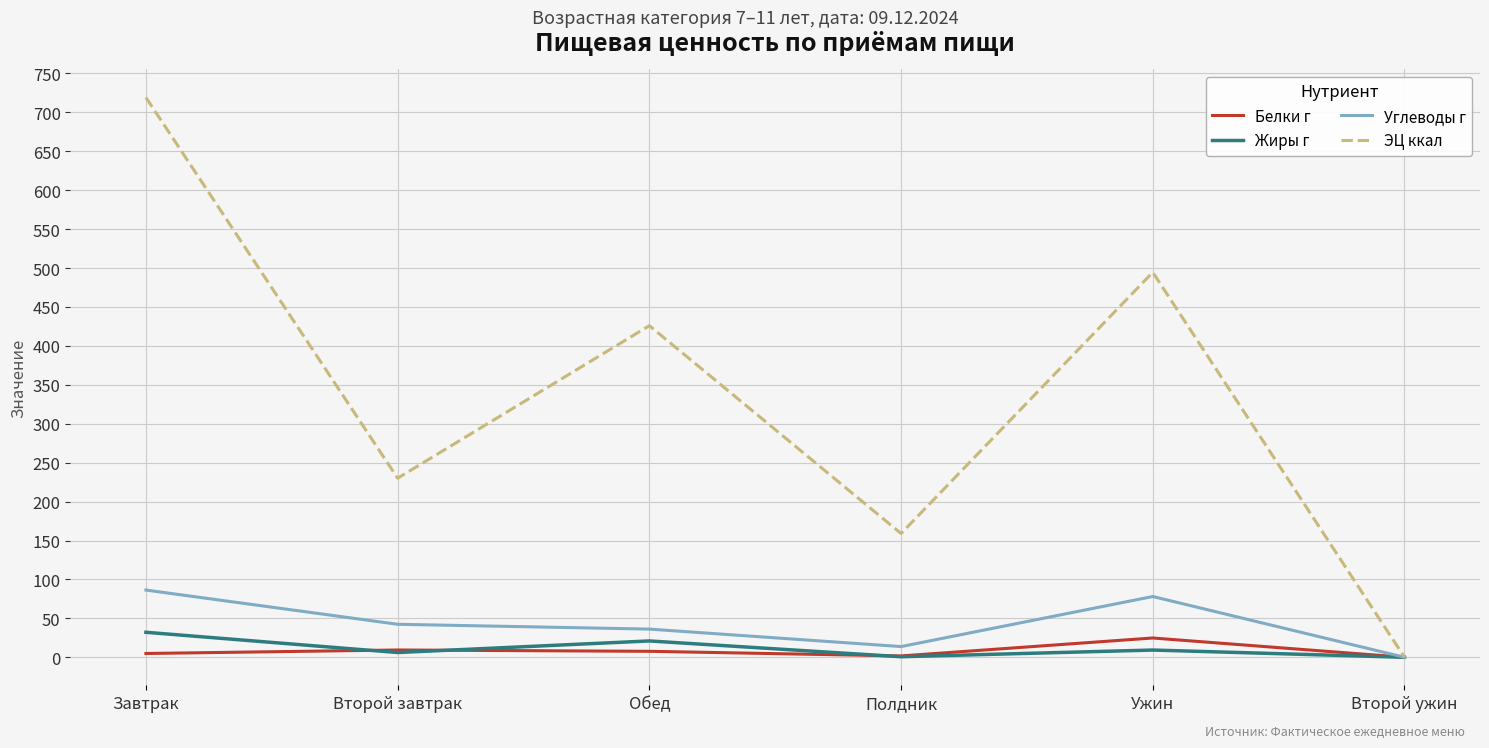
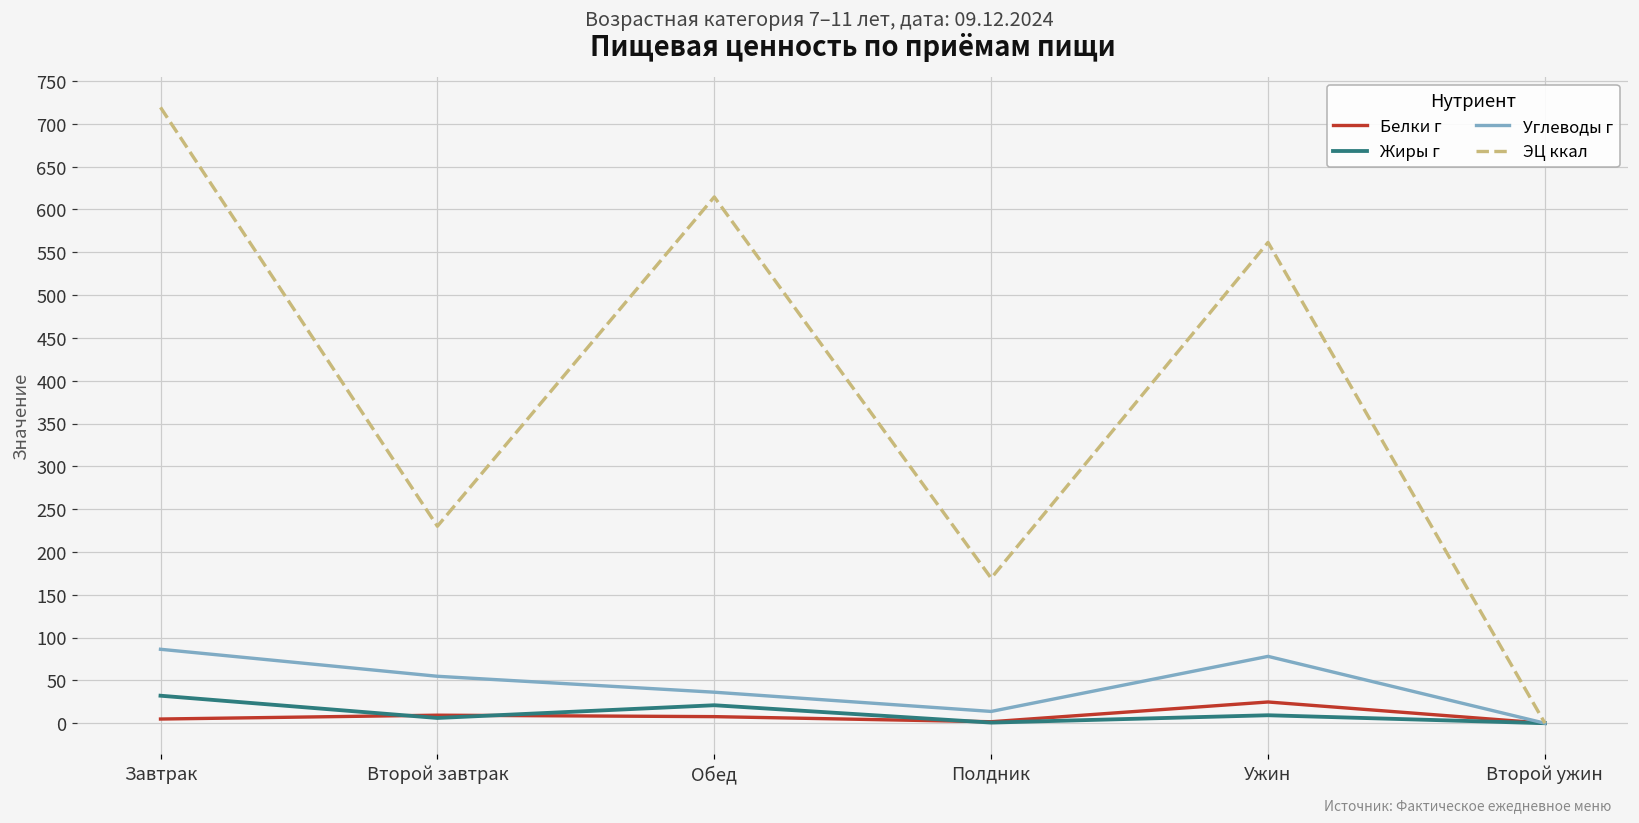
  {
    "Белки г": {
      "Завтрак": 0,
      "Обед": 10,
      "Ужин": 20
    },
    "Жиры г": {
      "Завтрак": 30,
      "Обед": 20,
      "Ужин": 10
    },
    "Углеводы г": {
      "Завтрак": 90,
-     "Второй завтрак": 40,
+     "Второй завтрак": 50,
      "Обед": 40,
      "Полдник": 10,
      "Ужин": 80
    },
    "ЭЦ ккал": {
      "Завтрак": 720,
      "Второй завтрак": 230,
-     "Обед": 430,
-     "Полдник": 160,
-     "Ужин": 490
+     "Обед": 610,
+     "Полдник": 170,
+     "Ужин": 560
    }
  }
